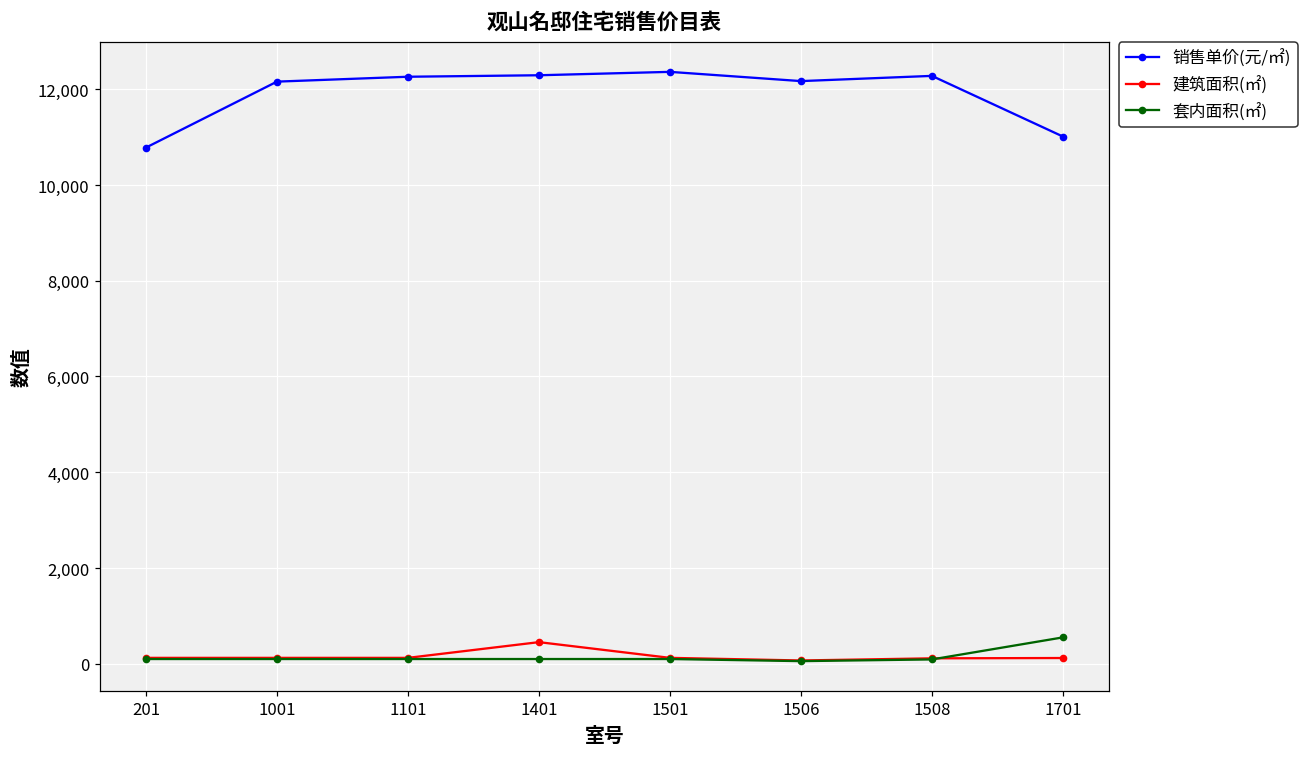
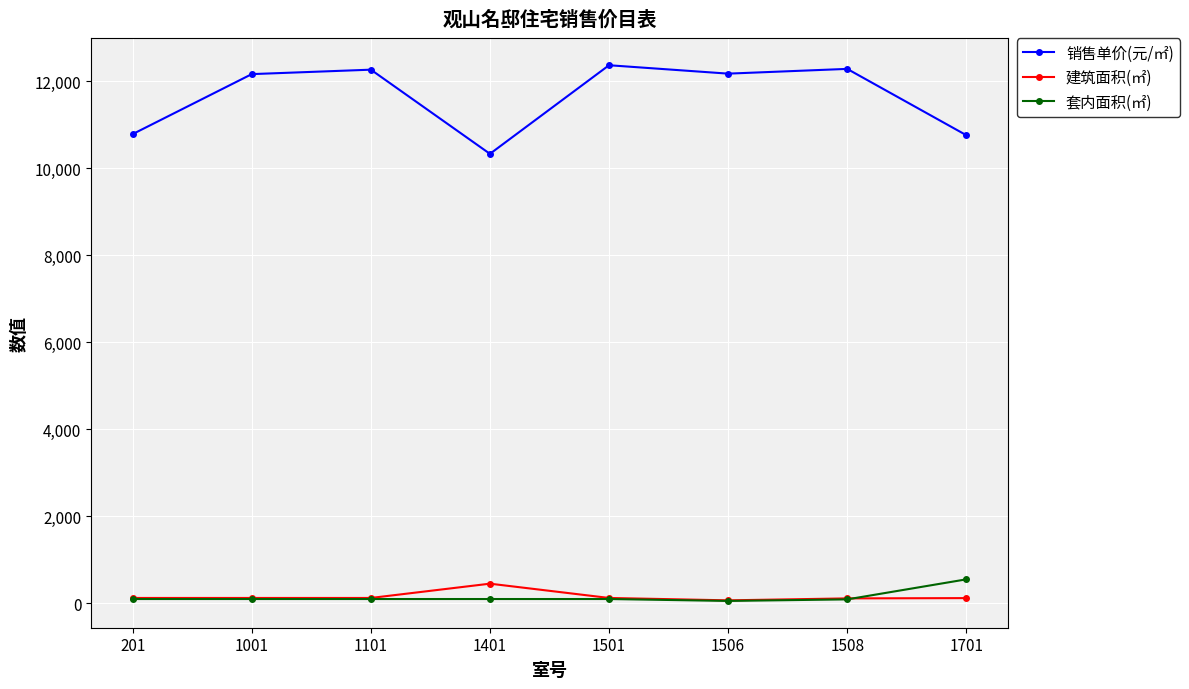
  {
    "销售单价(元/㎡)": {
      "201": "10,800",
      "1001": "12,200",
      "1101": "12,300",
-     "1401": "12,300",
+     "1401": "10,300",
      "1501": "12,400",
      "1506": "12,200",
      "1508": "12,300",
-     "1701": "11,000"
+     "1701": "10,800"
    },
    "建筑面积(㎡)": {
      "1401": "500",
      "1701": "100"
    },
    "套内面积(㎡)": {
      "1401": "100",
      "1701": "500"
    }
  }
